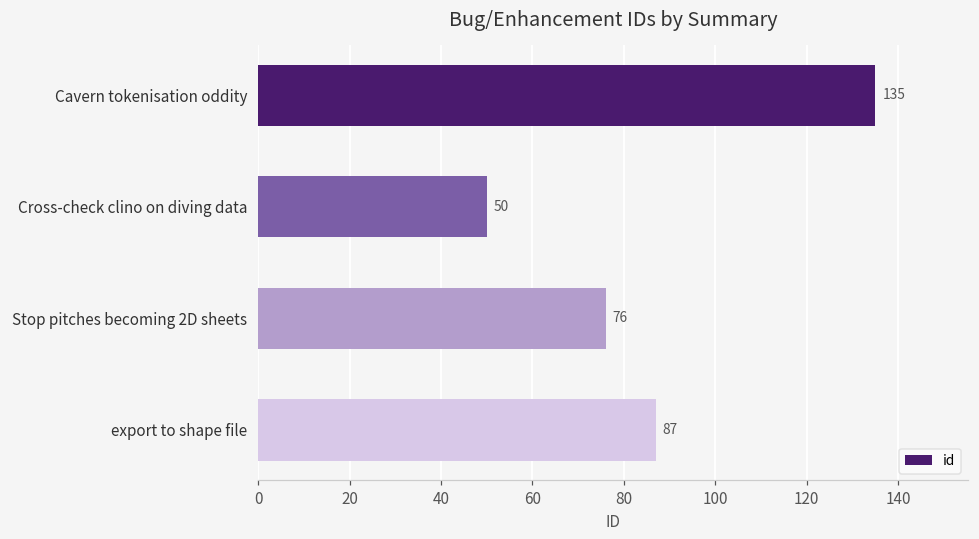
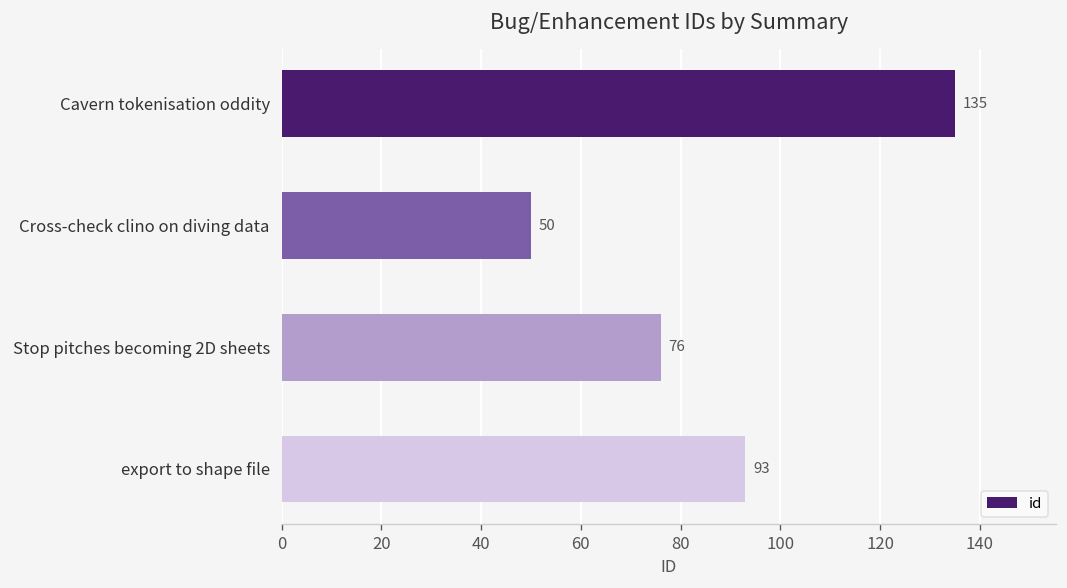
  {
    "Cavern tokenisation oddity": 135,
    "Cross-check clino on diving data": 50,
    "Stop pitches becoming 2D sheets": 76,
-   "export to shape file": 87
+   "export to shape file": 93
  }
